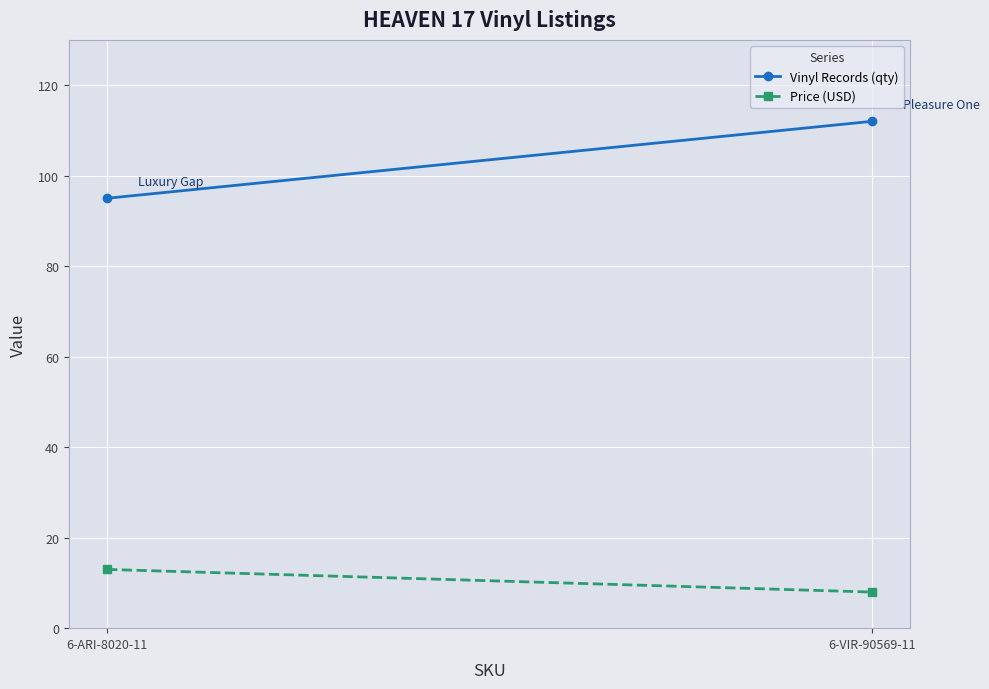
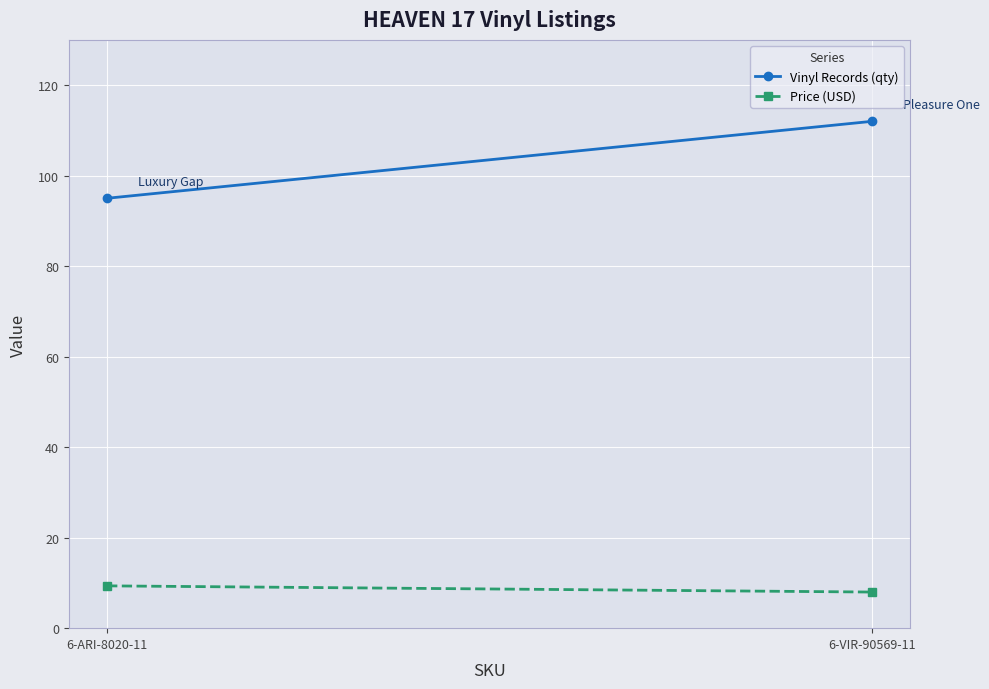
  {
    "Vinyl Records (qty)": {
      "6-ARI-8020-11": 95,
      "6-VIR-90569-11": 112
    },
    "Price (USD)": {
-     "6-ARI-8020-11": 13,
+     "6-ARI-8020-11": 9,
      "6-VIR-90569-11": 8
    }
  }
